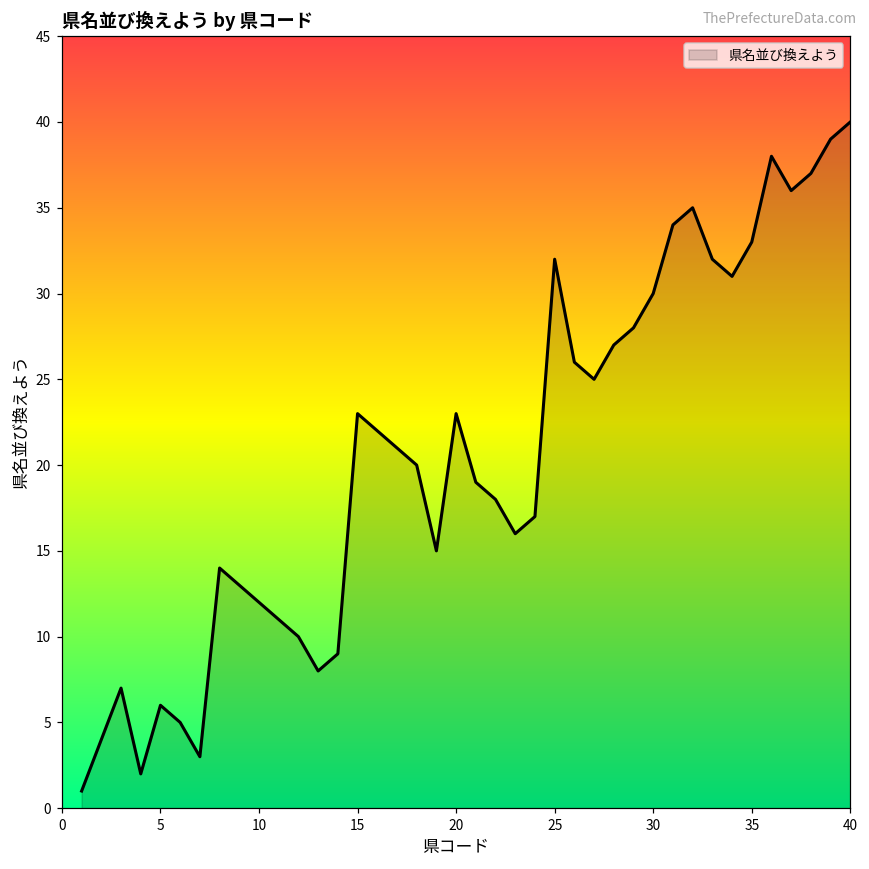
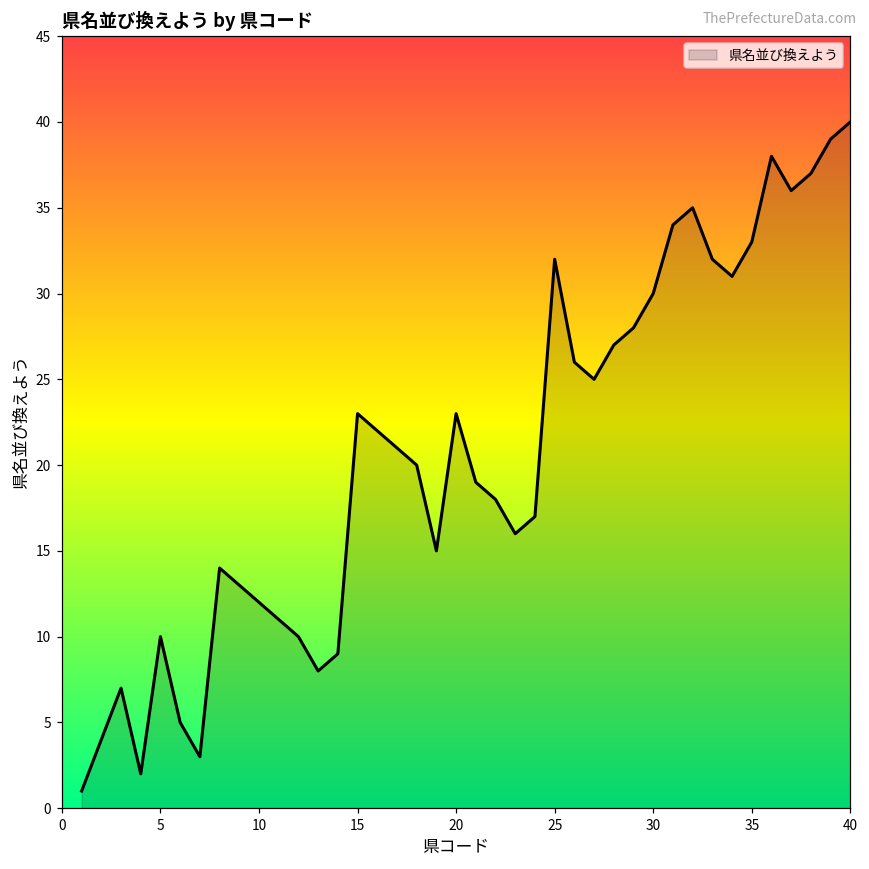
  {
-   "5": 6,
+   "5": 10,
    "10": 12,
    "15": 23,
    "20": 23,
    "25": 32,
    "30": 30,
    "35": 33,
    "40": 40
  }
